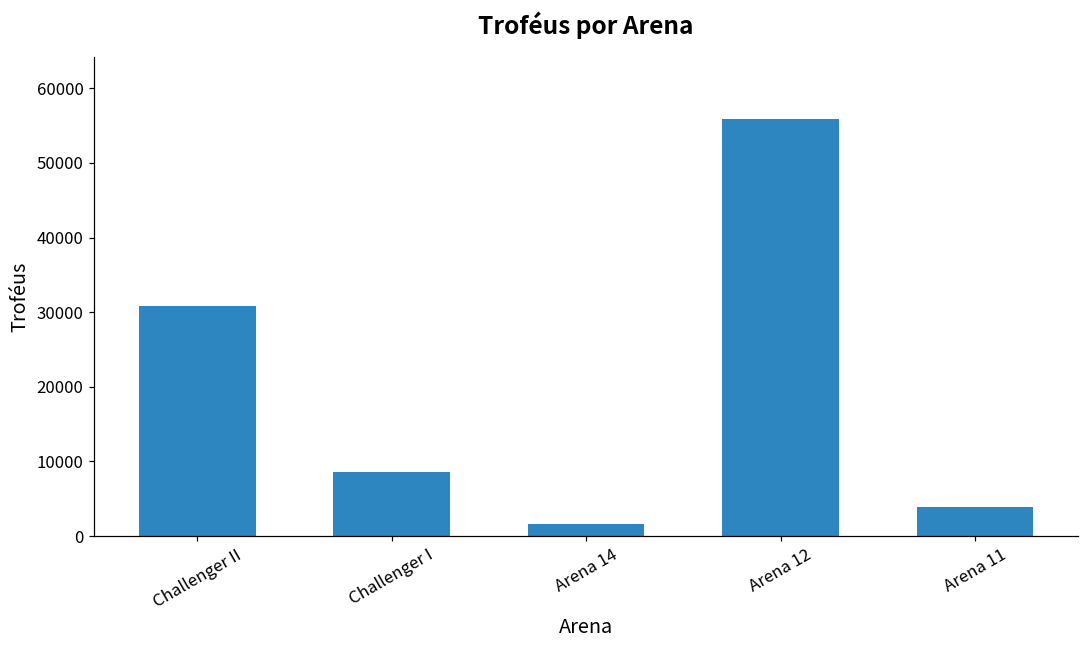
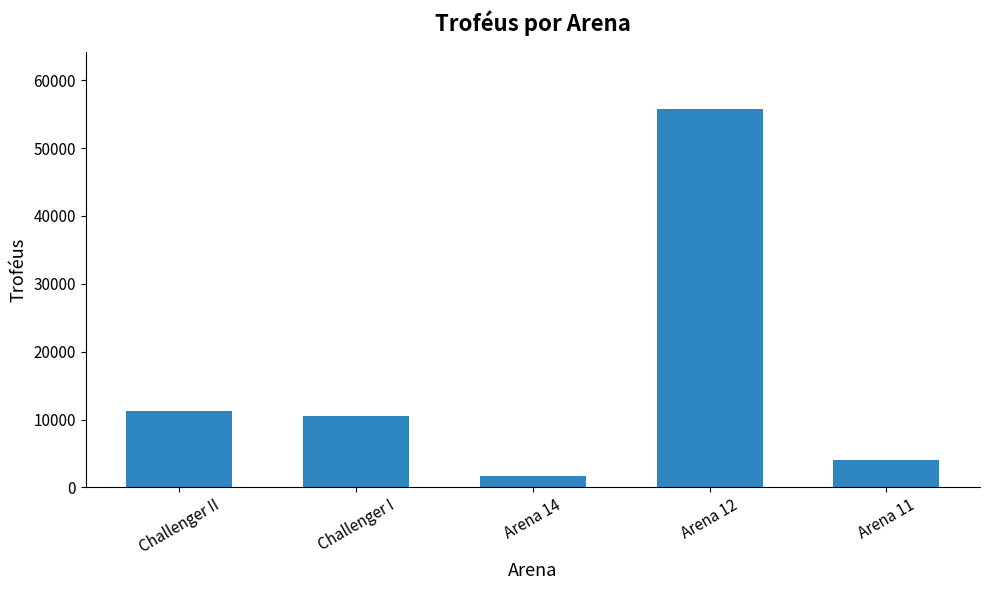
  {
-   "Challenger II": 31000,
-   "Challenger I": 9000,
+   "Challenger II": 11000,
+   "Challenger I": 10000,
    "Arena 14": 2000,
    "Arena 12": 56000,
    "Arena 11": 4000
  }
